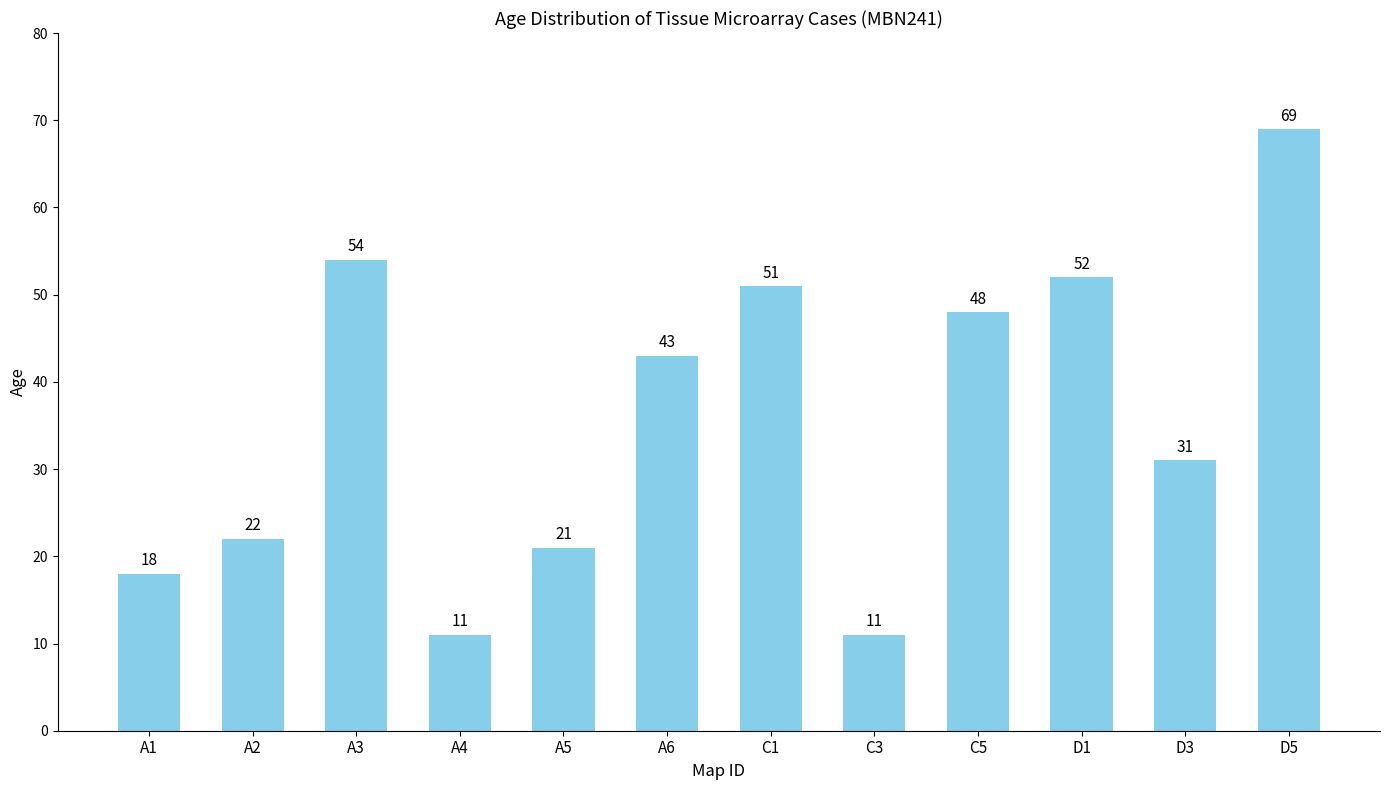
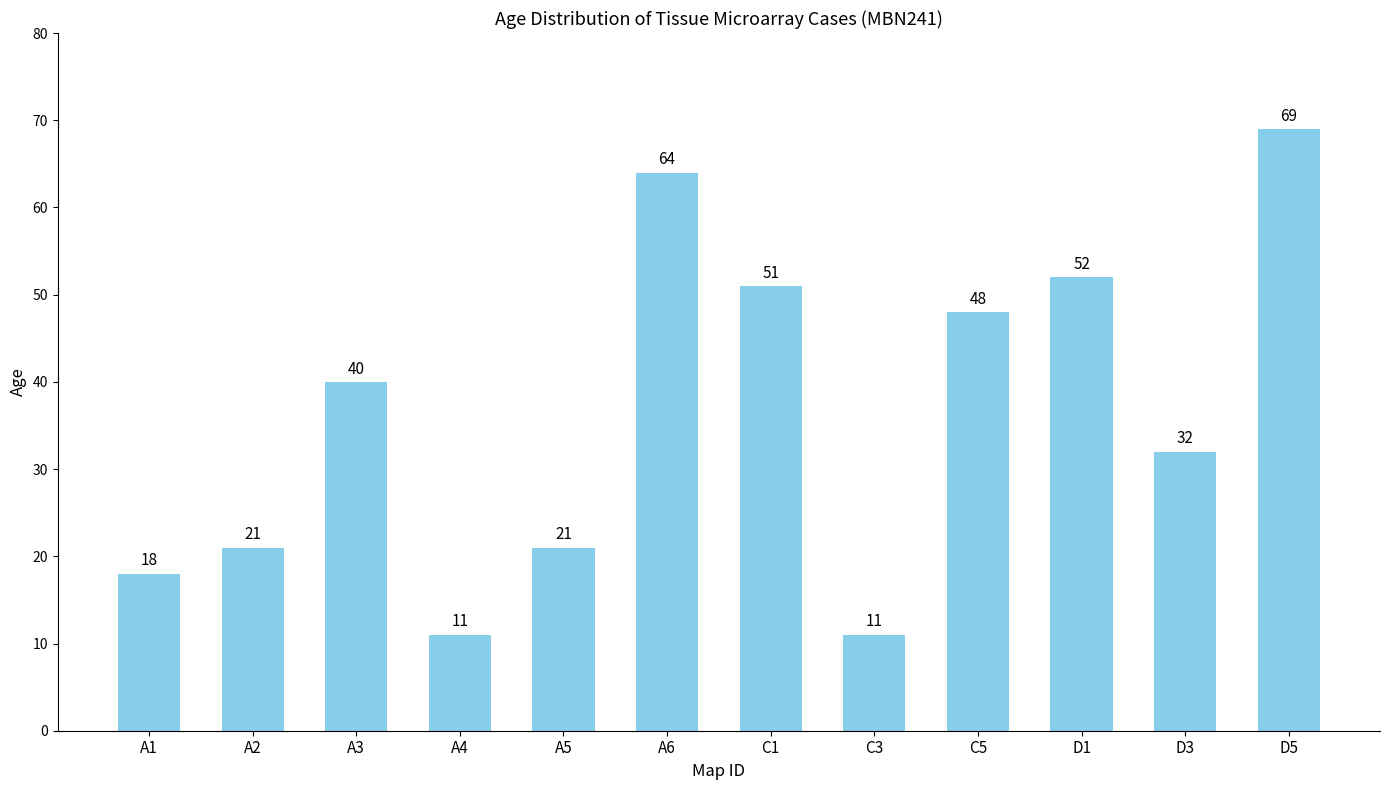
  {
    "A1": 18,
-   "A2": 22,
-   "A3": 54,
+   "A2": 21,
+   "A3": 40,
    "A4": 11,
    "A5": 21,
-   "A6": 43,
+   "A6": 64,
    "C1": 51,
    "C3": 11,
    "C5": 48,
    "D1": 52,
-   "D3": 31,
+   "D3": 32,
    "D5": 69
  }
